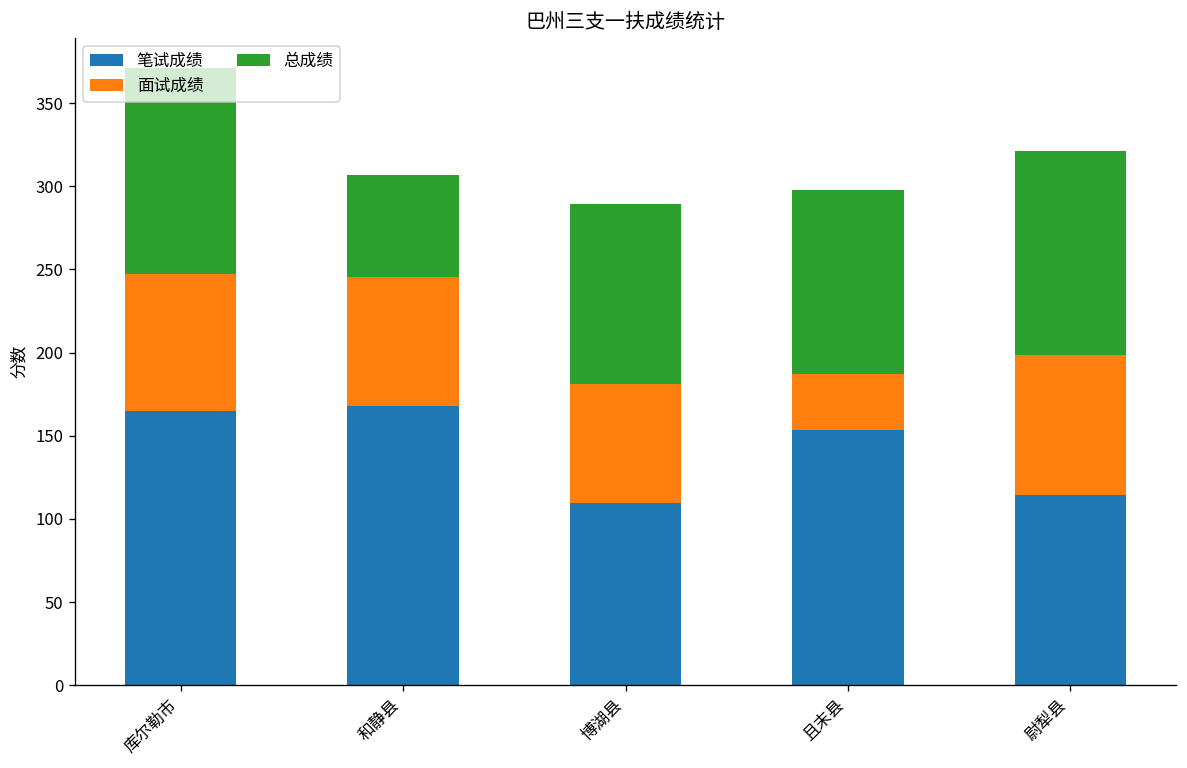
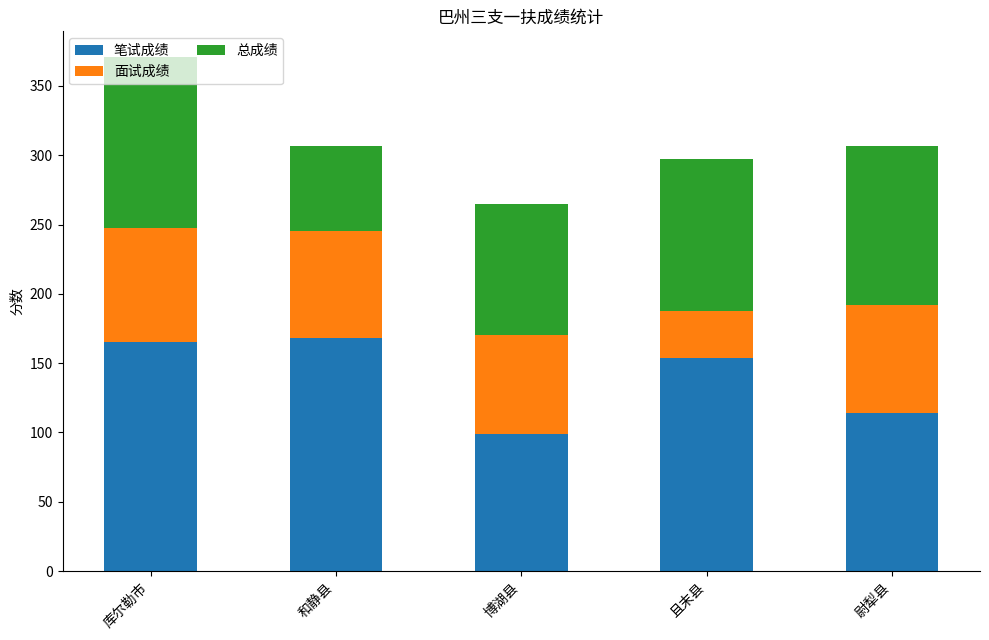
  {
    "笔试成绩": {
      "库尔勒市": 165,
      "和静县": 168,
-     "博湖县": 110,
+     "博湖县": 99,
      "且末县": 154,
      "尉犁县": 114
    },
    "面试成绩": {
      "库尔勒市": 82,
      "和静县": 78,
      "博湖县": 72,
      "且末县": 34,
-     "尉犁县": 84
+     "尉犁县": 77
    },
    "总成绩": {
      "和静县": 61,
-     "博湖县": 108,
+     "博湖县": 95,
      "且末县": 110,
-     "尉犁县": 123
+     "尉犁县": 115
    }
  }
